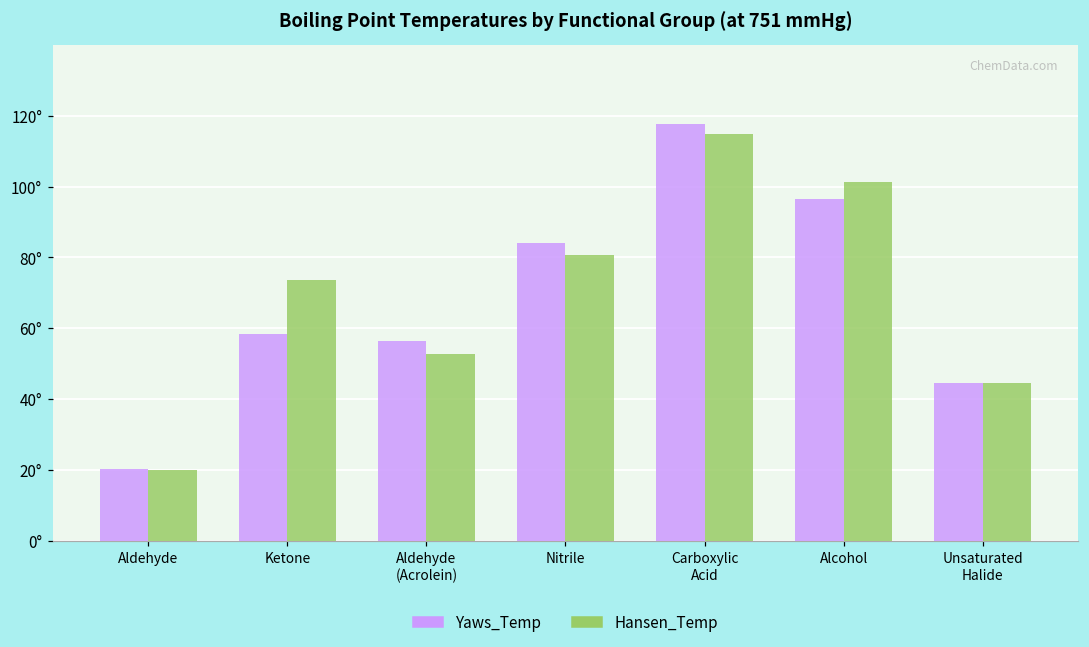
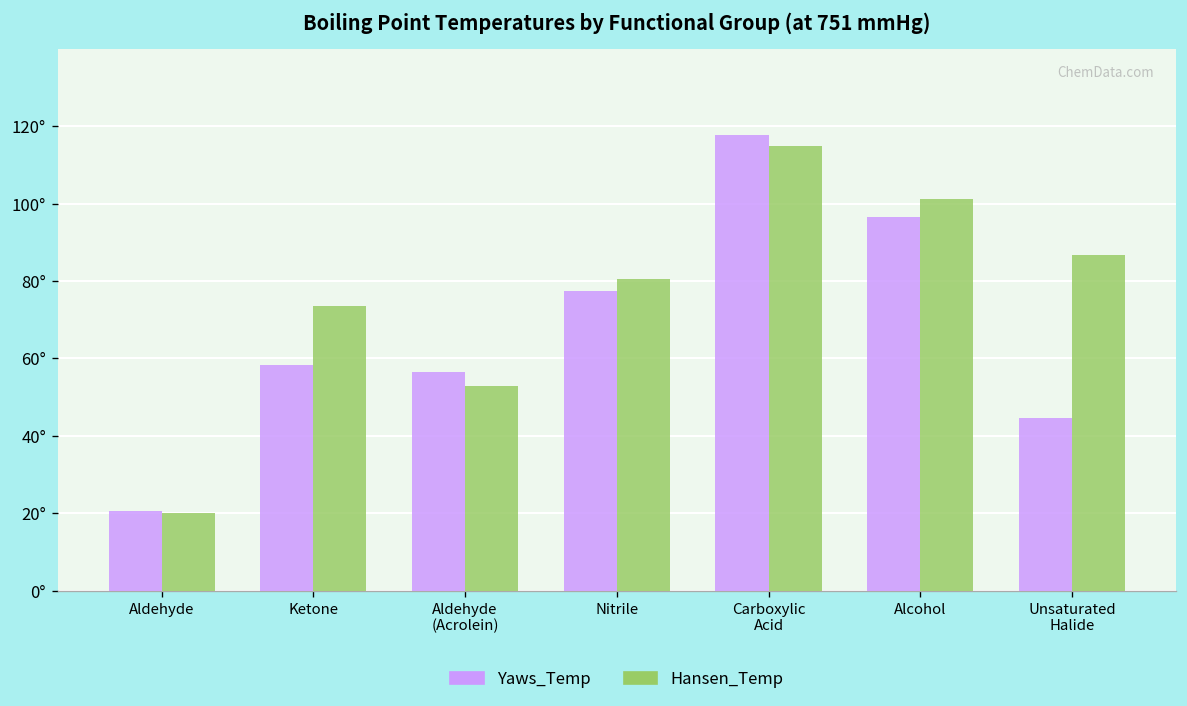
  {
    "Yaws_Temp": {
      "Aldehyde": "20°",
      "Ketone": "58°",
      "Aldehyde (Acrolein)": "56°",
-     "Nitrile": "84°",
+     "Nitrile": "77°",
      "Carboxylic Acid": "118°",
      "Alcohol": "97°",
      "Unsaturated Halide": "45°"
    },
    "Hansen_Temp": {
      "Aldehyde": "20°",
      "Ketone": "74°",
      "Aldehyde (Acrolein)": "53°",
      "Nitrile": "81°",
      "Carboxylic Acid": "115°",
      "Alcohol": "101°",
-     "Unsaturated Halide": "45°"
+     "Unsaturated Halide": "87°"
    }
  }
